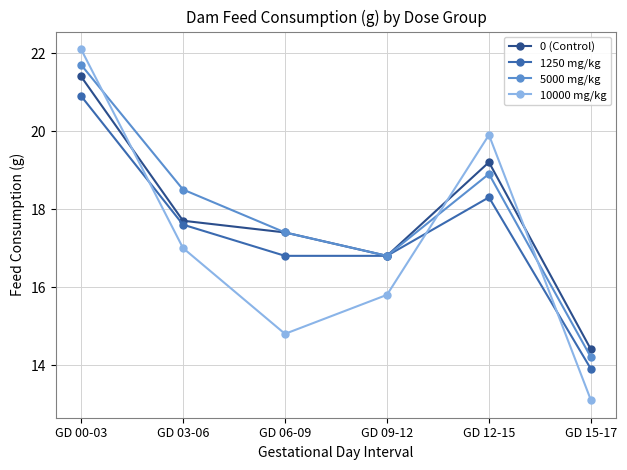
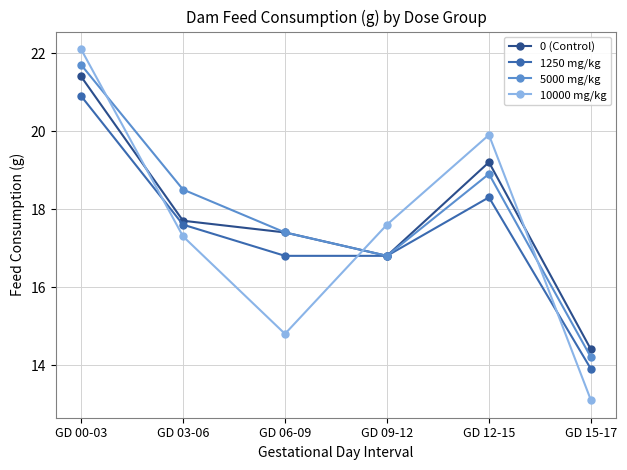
  {
    "10000 mg/kg": {
      "GD 00-03": 22.1,
-     "GD 03-06": 17.0,
+     "GD 03-06": 17.3,
      "GD 06-09": 14.8,
-     "GD 09-12": 15.8,
+     "GD 09-12": 17.6,
      "GD 12-15": 19.9,
      "GD 15-17": 13.1
    }
  }
